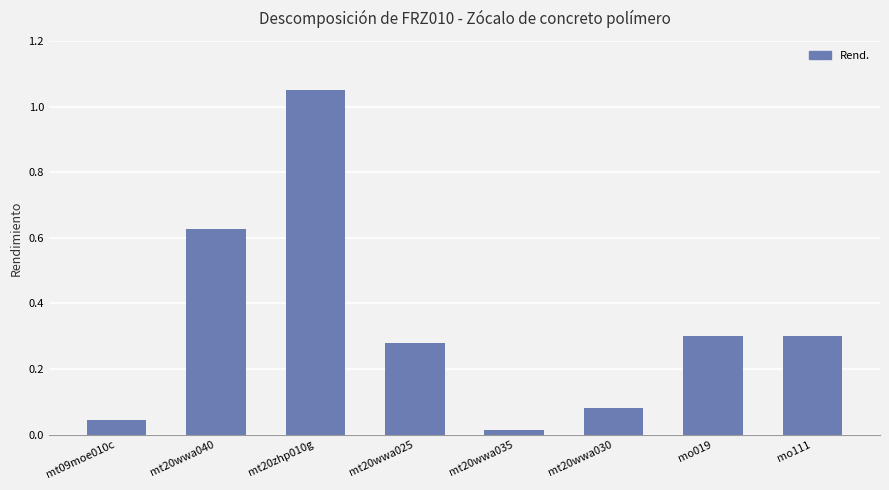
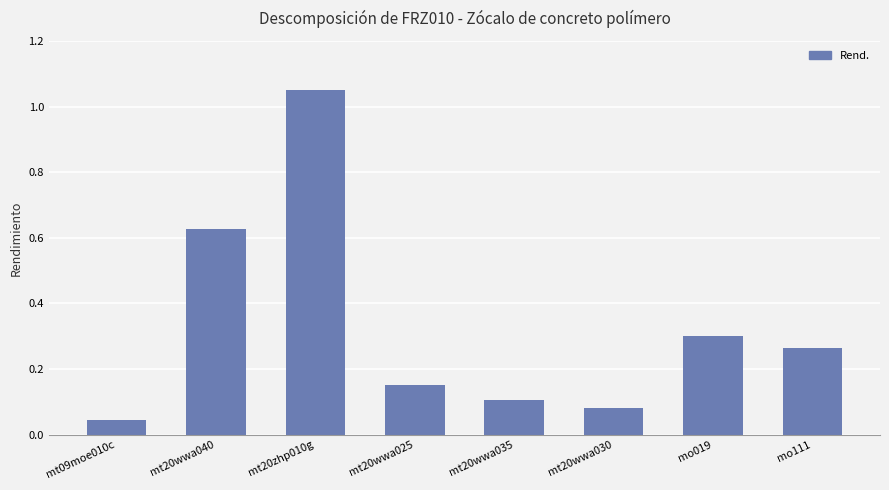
  {
    "mt09moe010c": 0.04,
    "mt20wwa040": 0.63,
    "mt20zhp010g": 1.05,
-   "mt20wwa025": 0.28,
-   "mt20wwa035": 0.02,
+   "mt20wwa025": 0.15,
+   "mt20wwa035": 0.11,
    "mt20wwa030": 0.08,
    "mo019": 0.30,
-   "mo111": 0.30
+   "mo111": 0.27
  }
